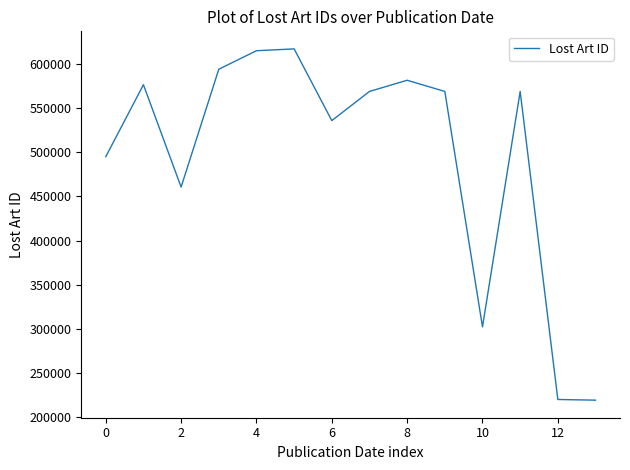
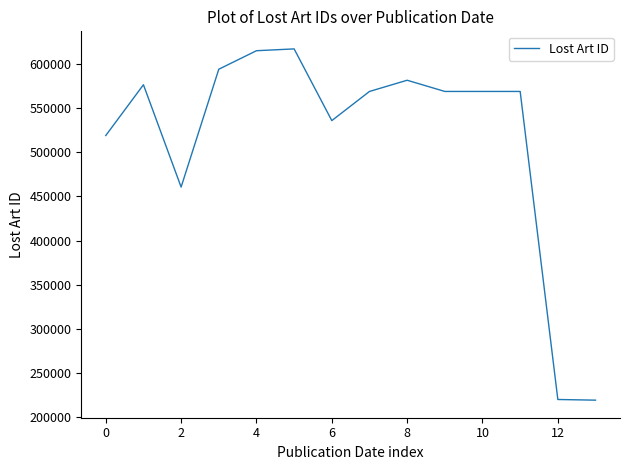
  {
-   "0": 500000,
+   "0": 520000,
    "2": 460000,
    "4": 620000,
    "6": 540000,
    "8": 580000,
-   "10": 300000,
+   "10": 570000,
    "12": 220000
  }
